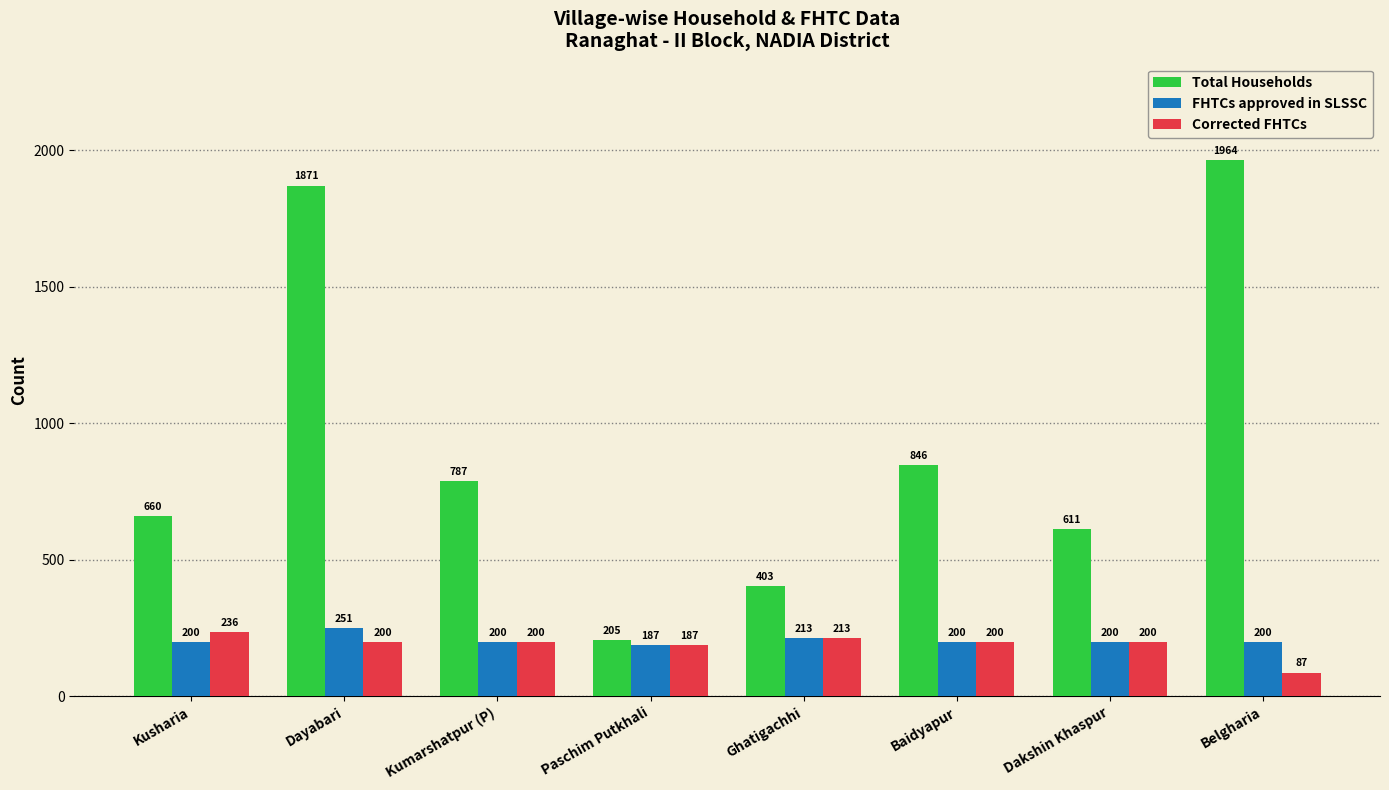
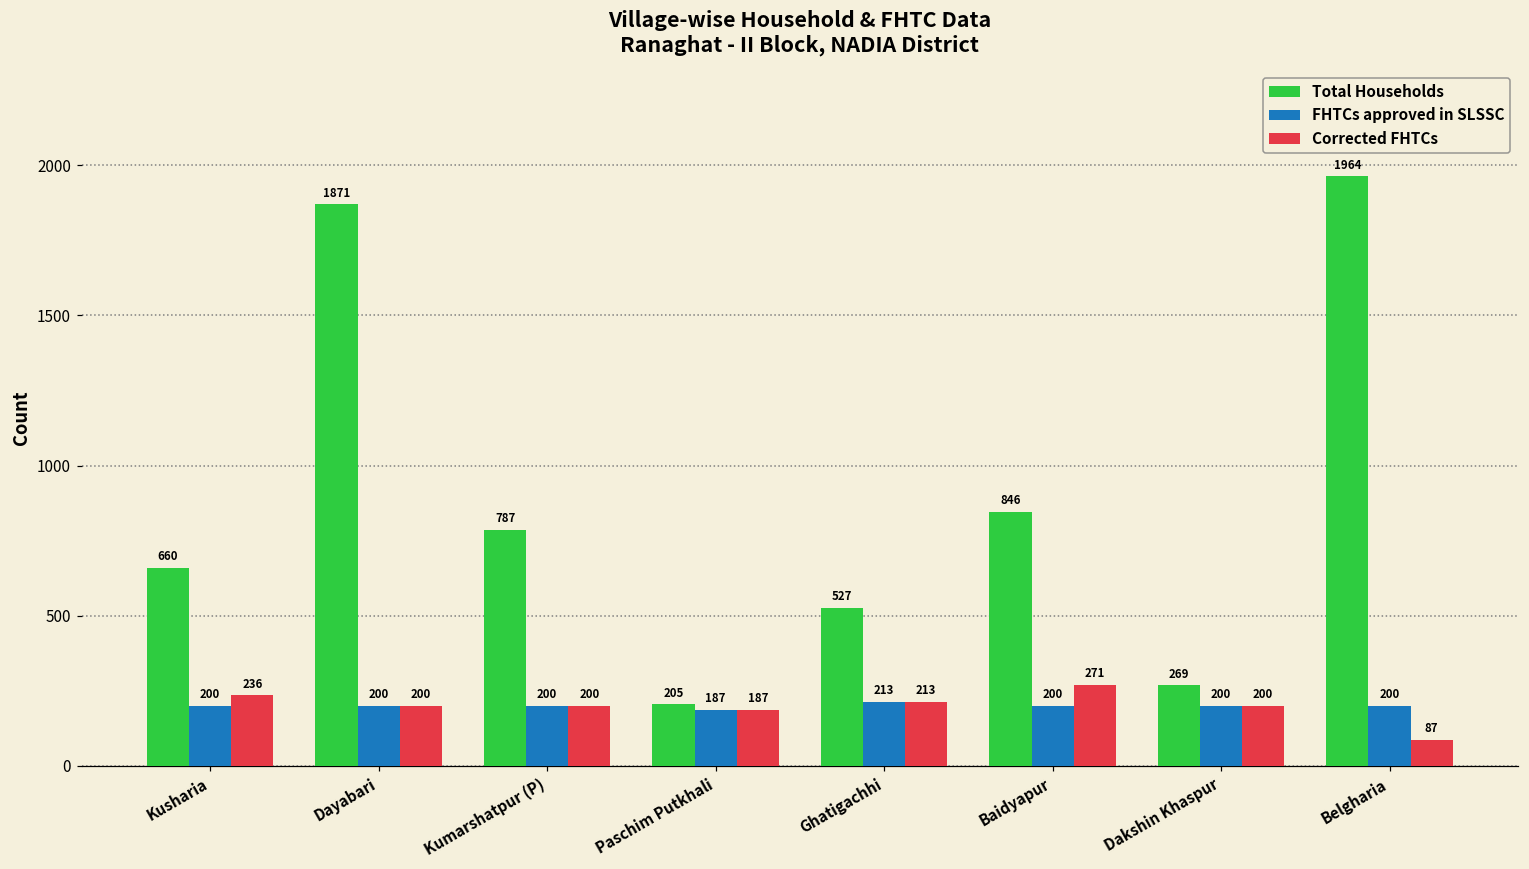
  {
    "Total Households": {
      "Kusharia": 660,
      "Dayabari": 1871,
      "Kumarshatpur (P)": 787,
      "Paschim Putkhali": 205,
-     "Ghatigachhi": 403,
+     "Ghatigachhi": 527,
      "Baidyapur": 846,
-     "Dakshin Khaspur": 611,
+     "Dakshin Khaspur": 269,
      "Belgharia": 1964
    },
    "FHTCs approved in SLSSC": {
      "Kusharia": 200,
-     "Dayabari": 251,
+     "Dayabari": 200,
      "Kumarshatpur (P)": 200,
      "Paschim Putkhali": 187,
      "Ghatigachhi": 213,
      "Baidyapur": 200,
      "Dakshin Khaspur": 200,
      "Belgharia": 200
    },
    "Corrected FHTCs": {
      "Kusharia": 236,
      "Dayabari": 200,
      "Kumarshatpur (P)": 200,
      "Paschim Putkhali": 187,
      "Ghatigachhi": 213,
-     "Baidyapur": 200,
+     "Baidyapur": 271,
      "Dakshin Khaspur": 200,
      "Belgharia": 87
    }
  }
